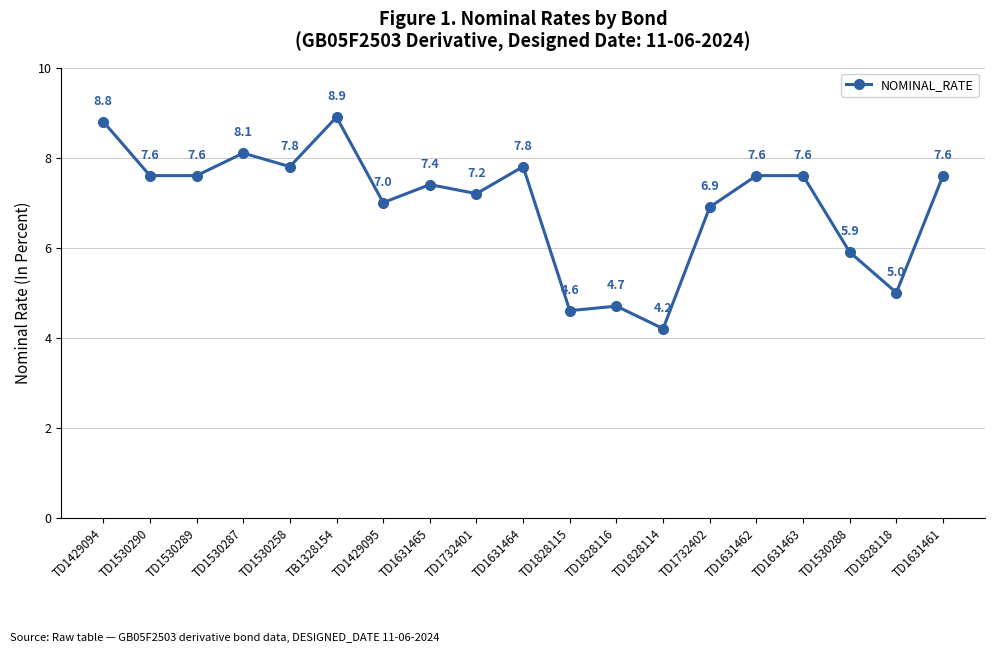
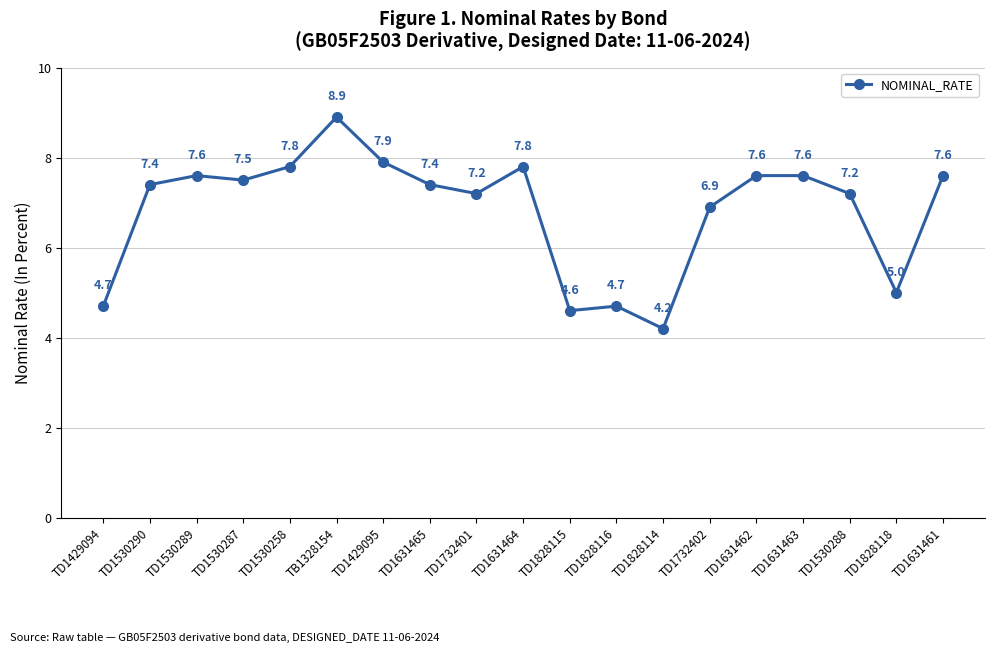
  {
-   "TD1429094": 8.8,
-   "TD1530290": 7.6,
+   "TD1429094": 4.7,
+   "TD1530290": 7.4,
    "TD1530289": 7.6,
-   "TD1530287": 8.1,
+   "TD1530287": 7.5,
    "TD1530258": 7.8,
    "TB1328154": 8.9,
-   "TD1429095": 7.0,
+   "TD1429095": 7.9,
    "TD1631465": 7.4,
    "TD1732401": 7.2,
    "TD1631464": 7.8,
    "TD1828115": 4.6,
    "TD1828116": 4.7,
    "TD1828114": 4.2,
    "TD1732402": 6.9,
    "TD1631462": 7.6,
    "TD1631463": 7.6,
-   "TD1530288": 5.9,
+   "TD1530288": 7.2,
    "TD1828118": 5.0,
    "TD1631461": 7.6
  }
